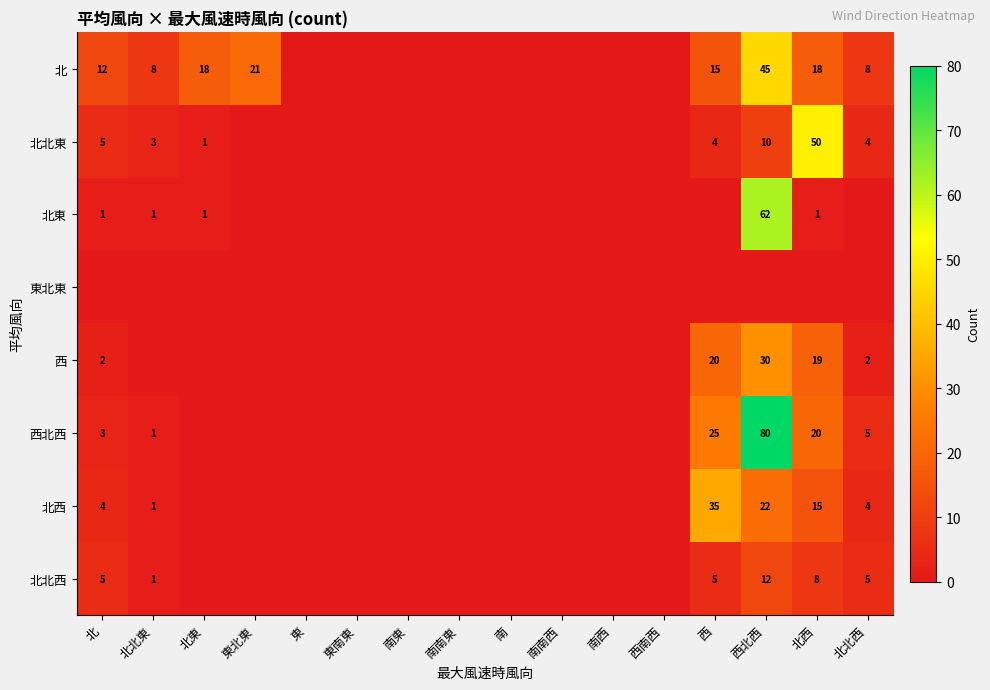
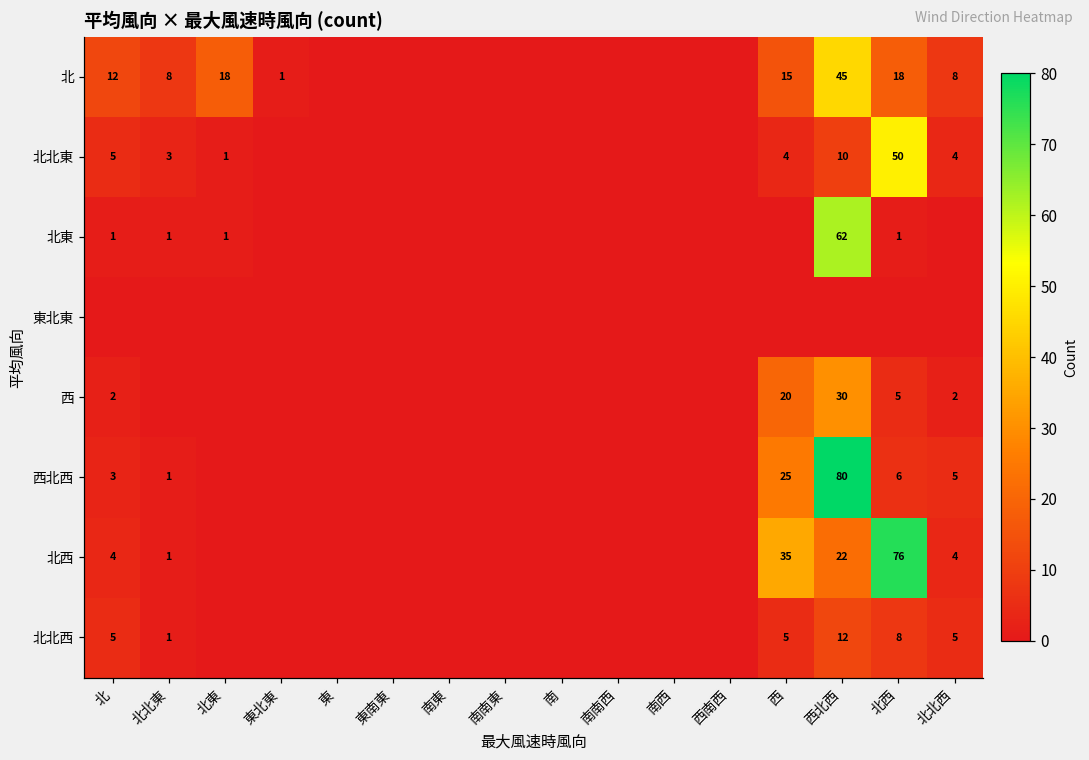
  {
    "北": {
      "北": 12,
      "北北東": 8,
      "北東": 18,
-     "東北東": 21,
+     "東北東": 1,
      "西": 15,
      "西北西": 45,
      "北西": 18,
      "北北西": 8
    },
    "北北東": {
      "北": 5,
      "北北東": 3,
      "北東": 1,
      "西": 4,
      "西北西": 10,
      "北西": 50,
      "北北西": 4
    },
    "北東": {
      "北": 1,
      "北北東": 1,
      "北東": 1,
      "西北西": 62,
      "北西": 1
    },
    "西": {
      "北": 2,
      "西": 20,
      "西北西": 30,
-     "北西": 19,
+     "北西": 5,
      "北北西": 2
    },
    "西北西": {
      "北": 3,
      "北北東": 1,
      "西": 25,
      "西北西": 80,
-     "北西": 20,
+     "北西": 6,
      "北北西": 5
    },
    "北西": {
      "北": 4,
      "北北東": 1,
      "西": 35,
      "西北西": 22,
-     "北西": 15,
+     "北西": 76,
      "北北西": 4
    },
    "北北西": {
      "北": 5,
      "北北東": 1,
      "西": 5,
      "西北西": 12,
      "北西": 8,
      "北北西": 5
    }
  }
